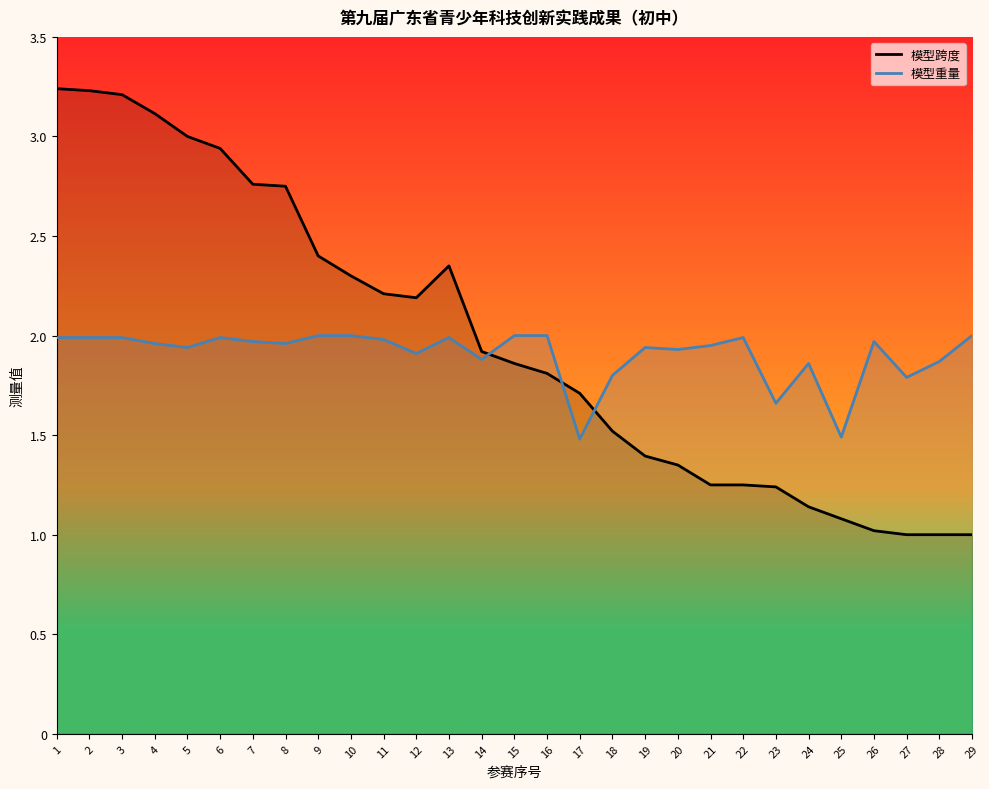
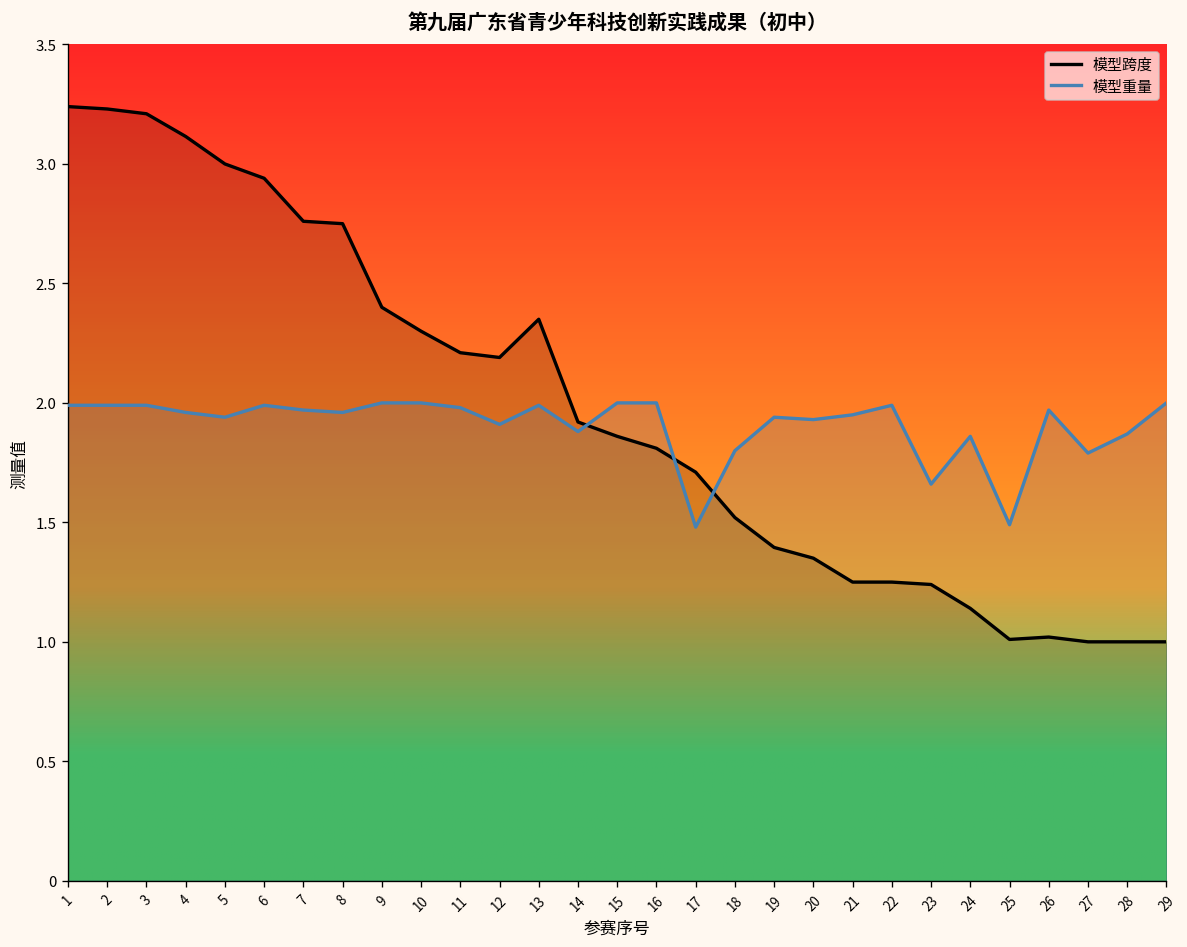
  {
    "模型跨度": {
      "1": 3.24,
      "2": 3.23,
      "3": 3.21,
      "4": 3.12,
      "5": 3.00,
      "6": 2.94,
      "7": 2.76,
      "8": 2.75,
      "9": 2.40,
      "10": 2.30,
      "11": 2.21,
      "12": 2.19,
      "13": 2.35,
      "14": 1.92,
      "15": 1.86,
      "16": 1.81,
      "17": 1.71,
      "18": 1.52,
      "19": 1.40,
      "20": 1.35,
      "21": 1.25,
      "22": 1.25,
      "23": 1.24,
      "24": 1.14,
-     "25": 1.08,
+     "25": 1.01,
      "26": 1.02,
      "27": 1.00,
      "28": 1.00,
      "29": 1.00
    },
    "模型重量": {
      "1": 1.99,
      "2": 1.99,
      "3": 1.99,
      "4": 1.96,
      "5": 1.94,
      "6": 1.99,
      "7": 1.97,
      "8": 1.96,
      "9": 2.00,
      "10": 2.00,
      "11": 1.98,
      "12": 1.91,
      "13": 1.99,
      "14": 1.88,
      "15": 2.00,
      "16": 2.00,
      "17": 1.48,
      "18": 1.80,
      "19": 1.94,
      "20": 1.93,
      "21": 1.95,
      "22": 1.99,
      "23": 1.66,
      "24": 1.86,
      "25": 1.49,
      "26": 1.97,
      "27": 1.79,
      "28": 1.87,
      "29": 2.00
    }
  }
